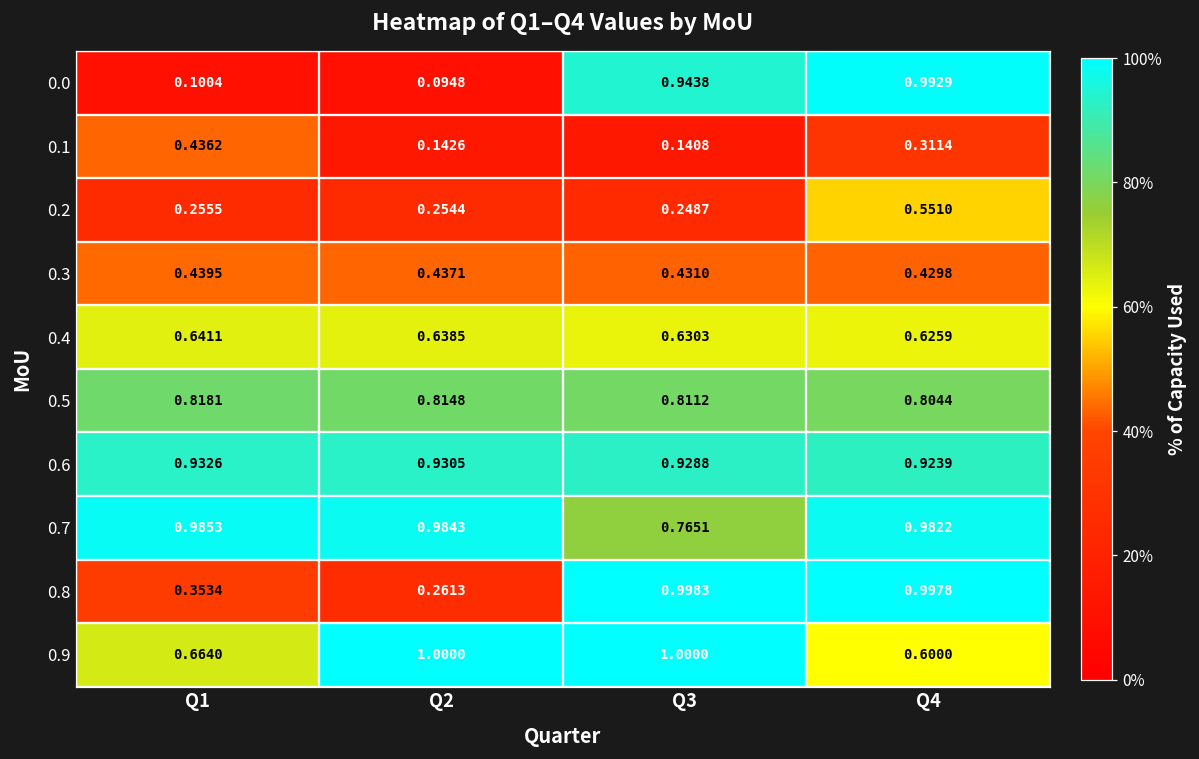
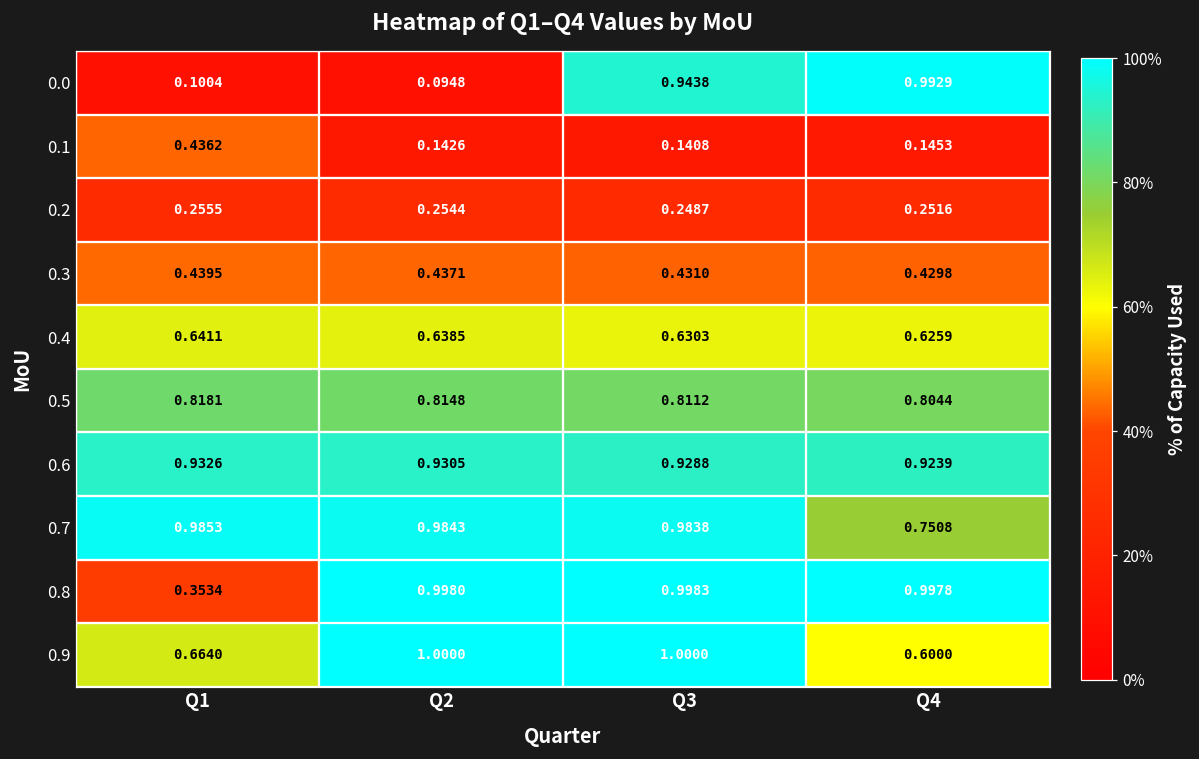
  {
    "0.0": {
      "Q1": 0.1004,
      "Q2": 0.0948,
      "Q3": 0.9438,
      "Q4": 0.9929
    },
    "0.1": {
      "Q1": 0.4362,
      "Q2": 0.1426,
      "Q3": 0.1408,
-     "Q4": 0.3114
+     "Q4": 0.1453
    },
    "0.2": {
      "Q1": 0.2555,
      "Q2": 0.2544,
      "Q3": 0.2487,
-     "Q4": 0.5510
+     "Q4": 0.2516
    },
    "0.3": {
      "Q1": 0.4395,
      "Q2": 0.4371,
      "Q3": 0.4310,
      "Q4": 0.4298
    },
    "0.4": {
      "Q1": 0.6411,
      "Q2": 0.6385,
      "Q3": 0.6303,
      "Q4": 0.6259
    },
    "0.5": {
      "Q1": 0.8181,
      "Q2": 0.8148,
      "Q3": 0.8112,
      "Q4": 0.8044
    },
    "0.6": {
      "Q1": 0.9326,
      "Q2": 0.9305,
      "Q3": 0.9288,
      "Q4": 0.9239
    },
    "0.7": {
      "Q1": 0.9853,
      "Q2": 0.9843,
-     "Q3": 0.7651,
-     "Q4": 0.9822
+     "Q3": 0.9838,
+     "Q4": 0.7508
    },
    "0.8": {
      "Q1": 0.3534,
-     "Q2": 0.2613,
+     "Q2": 0.9980,
      "Q3": 0.9983,
      "Q4": 0.9978
    },
    "0.9": {
      "Q1": 0.6640,
      "Q2": 1.0000,
      "Q3": 1.0000,
      "Q4": 0.6000
    }
  }
